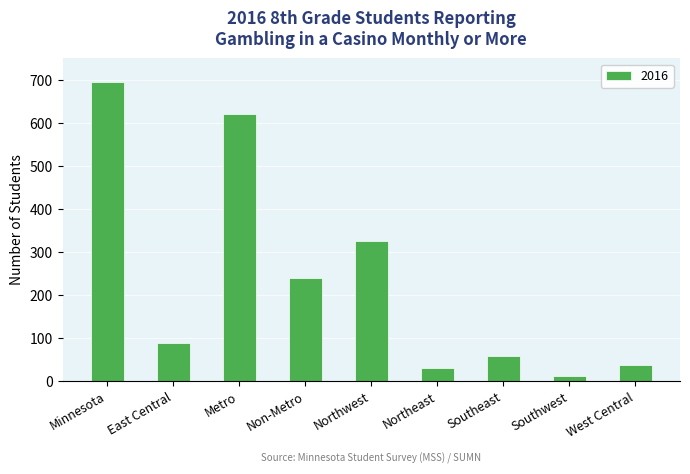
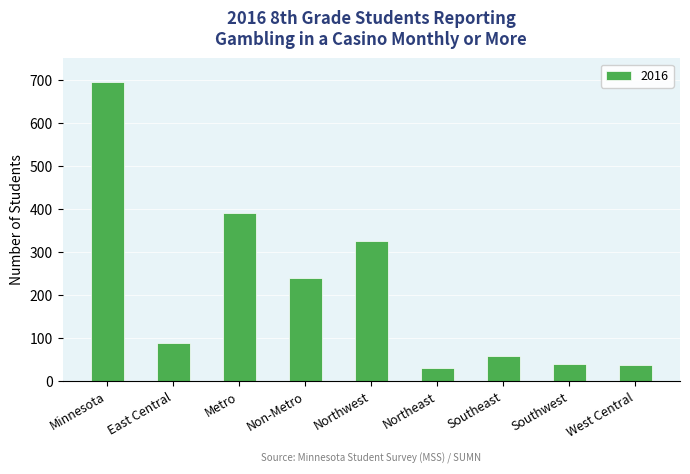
  {
    "Minnesota": 690,
    "East Central": 90,
-   "Metro": 620,
+   "Metro": 390,
    "Non-Metro": 240,
    "Northwest": 330,
    "Northeast": 30,
    "Southeast": 60,
-   "Southwest": 10,
+   "Southwest": 40,
    "West Central": 40
  }
